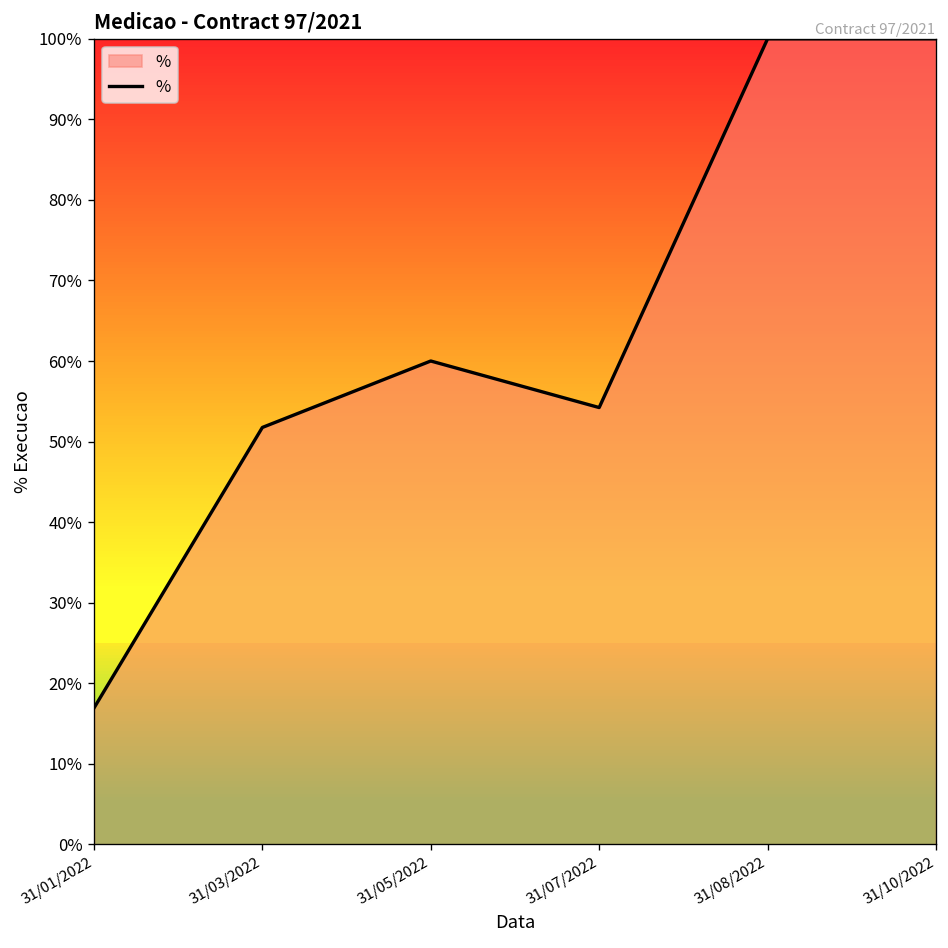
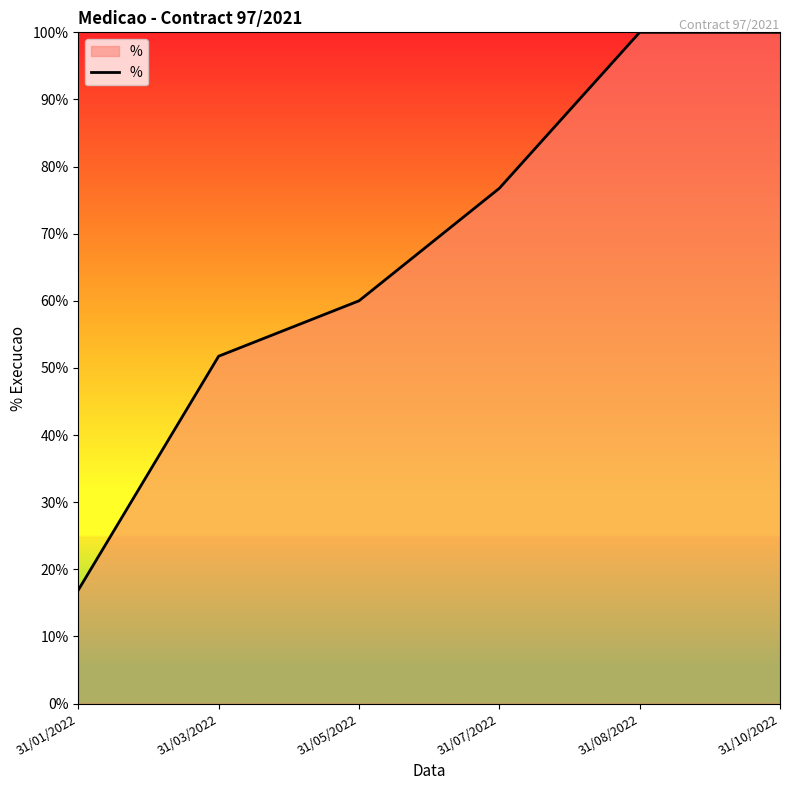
  {
    "31/01/2022": "17%",
    "31/03/2022": "52%",
    "31/05/2022": "60%",
-   "31/07/2022": "54%",
+   "31/07/2022": "77%",
    "31/08/2022": "100%",
    "31/10/2022": "100%"
  }
